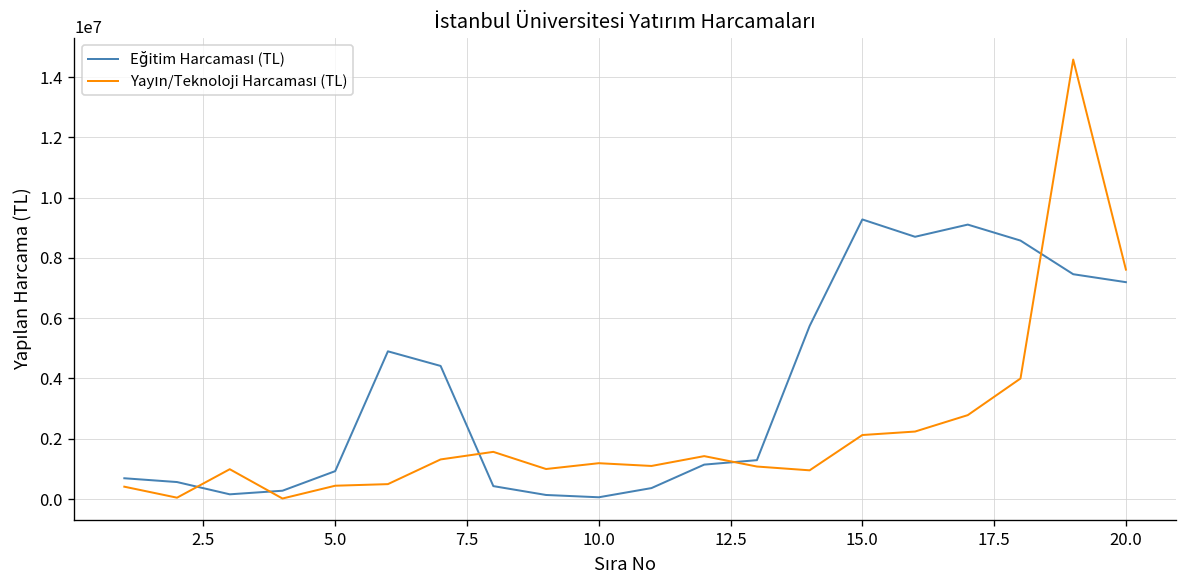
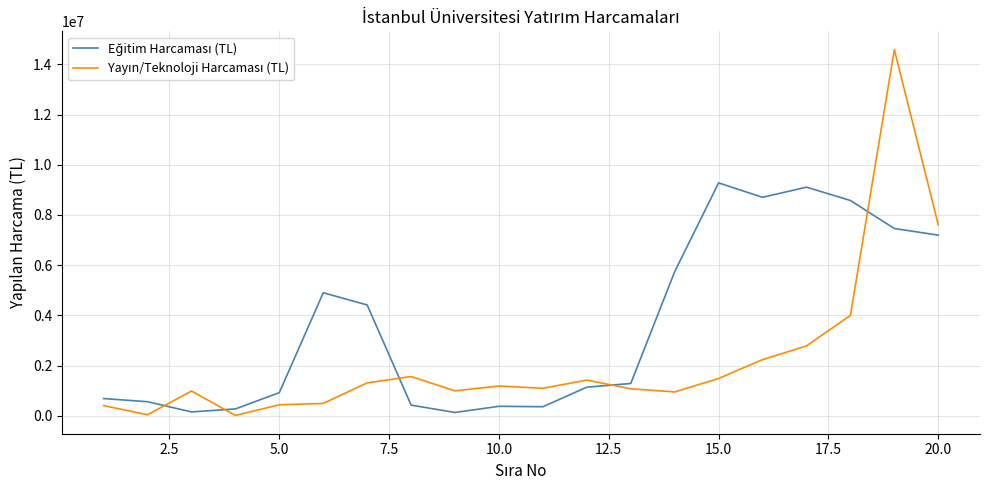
  {
    "Eğitim Harcaması (TL)": {
      "5.0": 900000,
-     "10.0": 100000,
+     "10.0": 400000,
      "15.0": 9300000,
      "20.0": 7200000
    },
    "Yayın/Teknoloji Harcaması (TL)": {
      "5.0": 400000,
      "10.0": 1200000,
-     "15.0": 2100000,
+     "15.0": 1500000,
      "20.0": 7600000
    }
  }
